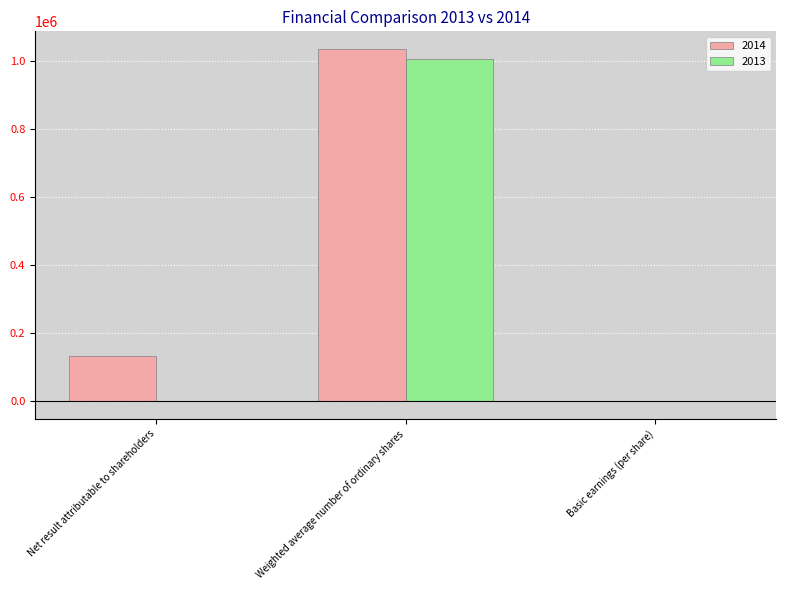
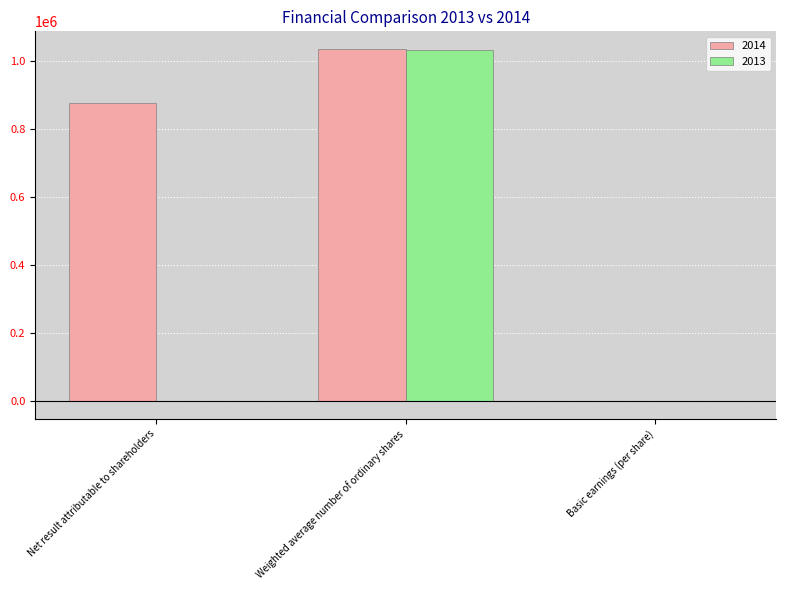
  {
    "2014": {
-     "Net result attributable to shareholders": 130000,
+     "Net result attributable to shareholders": 880000,
      "Weighted average number of ordinary shares": 1040000
    },
    "2013": {
-     "Weighted average number of ordinary shares": 1010000
+     "Weighted average number of ordinary shares": 1030000
    }
  }
